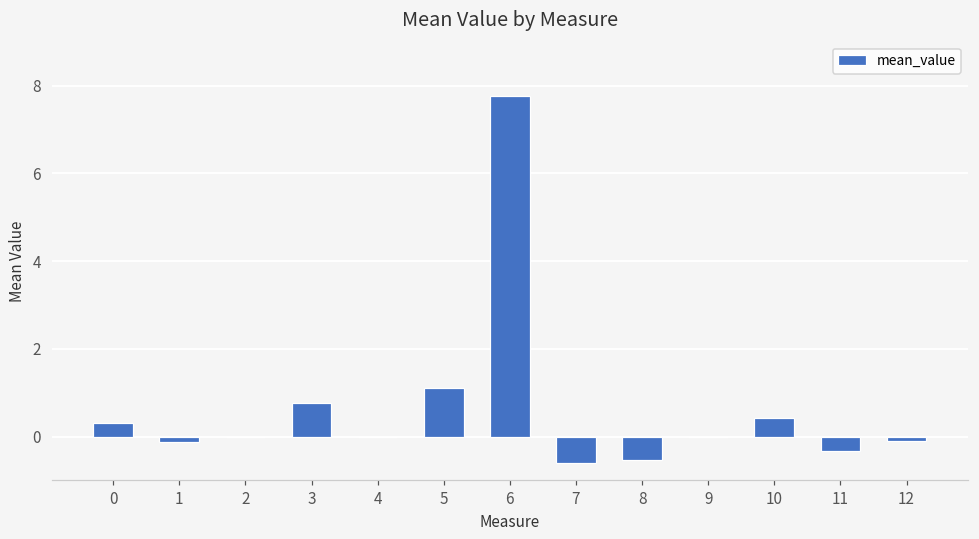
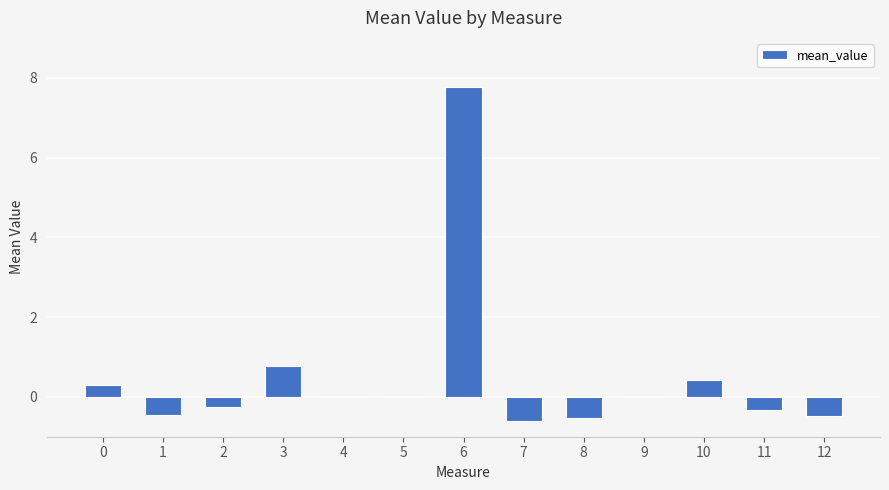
  {
    "0": 0.3,
-   "1": -0.1,
-   "2": 0.0,
+   "1": -0.5,
+   "2": -0.3,
    "3": 0.8,
    "4": 0.0,
-   "5": 1.1,
+   "5": 0.0,
    "6": 7.8,
    "7": -0.6,
    "8": -0.5,
    "9": 0.0,
    "10": 0.4,
    "11": -0.3,
-   "12": -0.1
+   "12": -0.5
  }
